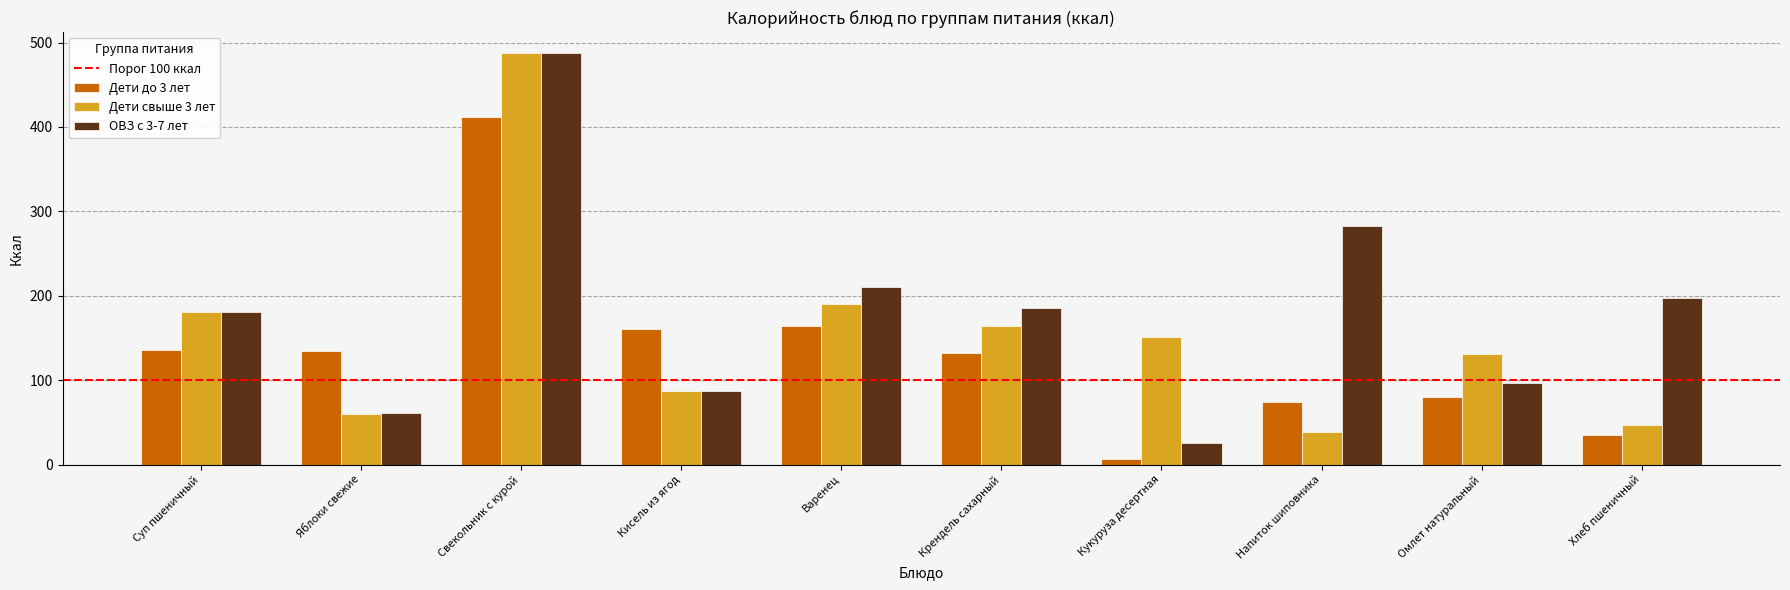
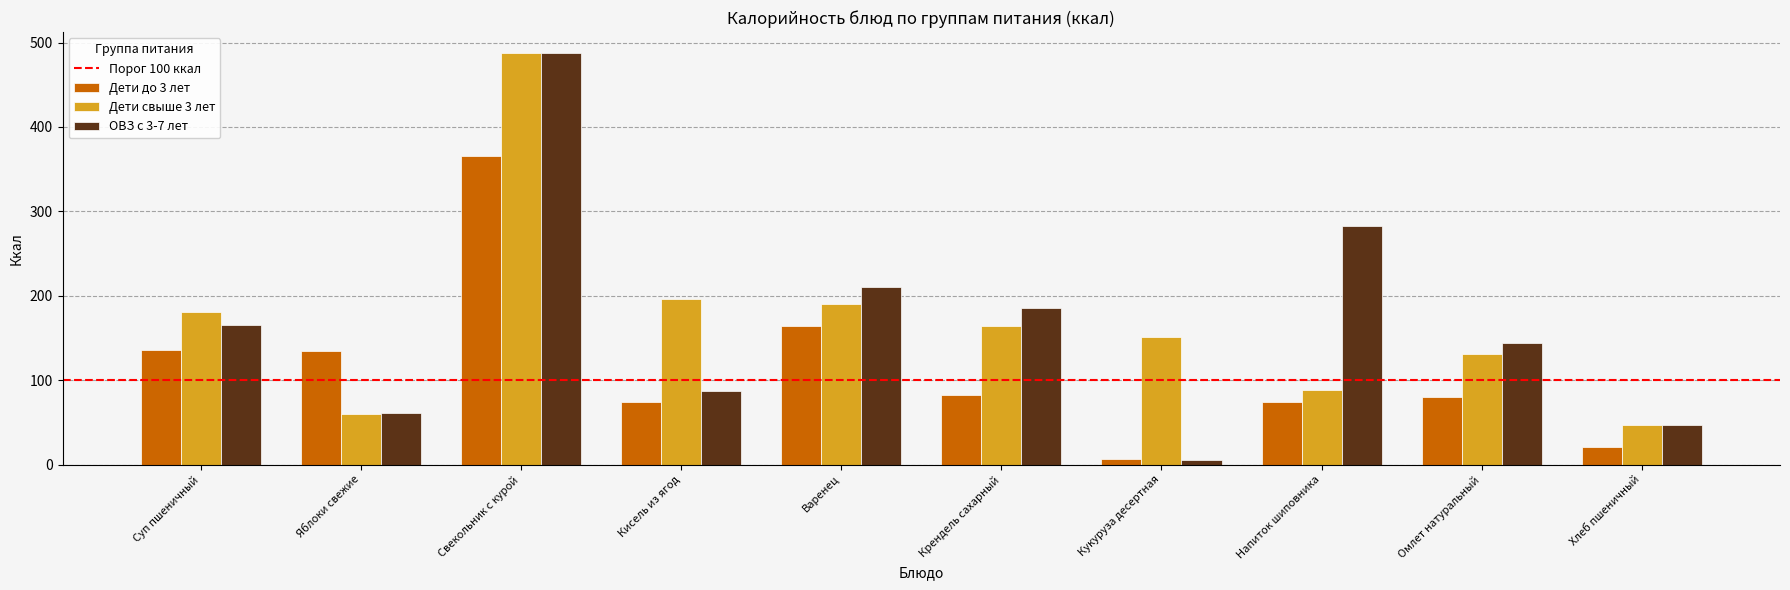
  {
    "Дети до 3 лет": {
      "Суп пшеничный": 140,
      "Яблоки свежие": 130,
-     "Свекольник с курой": 410,
-     "Кисель из ягод": 160,
+     "Свекольник с курой": 370,
+     "Кисель из ягод": 70,
      "Варенец": 160,
-     "Крендель сахарный": 130,
+     "Крендель сахарный": 80,
      "Кукуруза десертная": 10,
      "Напиток шиповника": 70,
      "Омлет натуральный": 80,
-     "Хлеб пшеничный": 40
+     "Хлеб пшеничный": 20
    },
    "Дети свыше 3 лет": {
      "Суп пшеничный": 180,
      "Яблоки свежие": 60,
      "Свекольник с курой": 490,
-     "Кисель из ягод": 90,
+     "Кисель из ягод": 200,
      "Варенец": 190,
      "Крендель сахарный": 160,
      "Кукуруза десертная": 150,
-     "Напиток шиповника": 40,
+     "Напиток шиповника": 90,
      "Омлет натуральный": 130,
      "Хлеб пшеничный": 50
    },
    "ОВЗ с 3-7 лет": {
-     "Суп пшеничный": 180,
+     "Суп пшеничный": 170,
      "Яблоки свежие": 60,
      "Свекольник с курой": 490,
      "Кисель из ягод": 90,
      "Варенец": 210,
      "Крендель сахарный": 190,
-     "Кукуруза десертная": 30,
+     "Кукуруза десертная": 10,
      "Напиток шиповника": 280,
-     "Омлет натуральный": 100,
-     "Хлеб пшеничный": 200
+     "Омлет натуральный": 140,
+     "Хлеб пшеничный": 50
    }
  }
